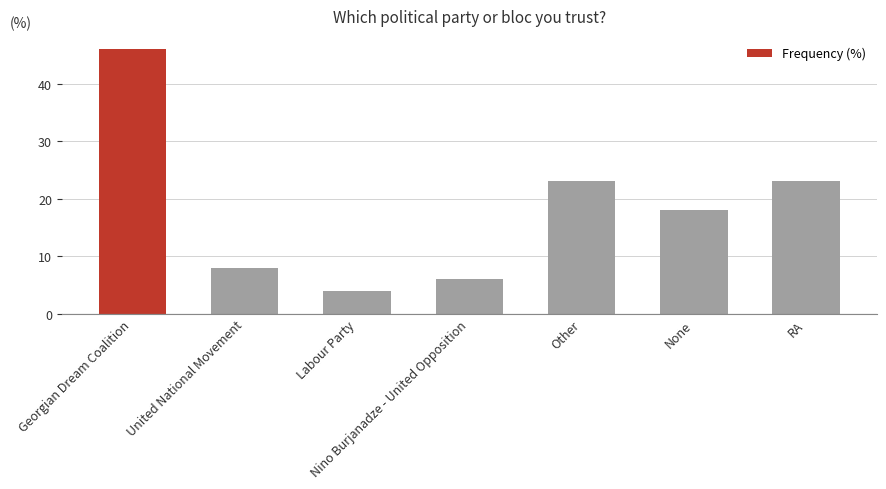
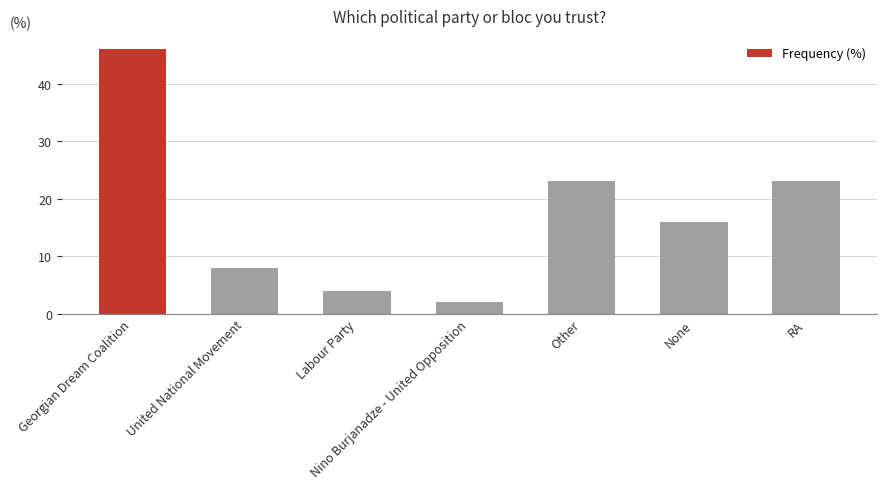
  {
    "Georgian Dream Coalition": 46,
    "United National Movement": 8,
    "Labour Party": 4,
-   "Nino Burjanadze - United Opposition": 6,
+   "Nino Burjanadze - United Opposition": 2,
    "Other": 23,
-   "None": 18,
+   "None": 16,
    "RA": 23
  }
